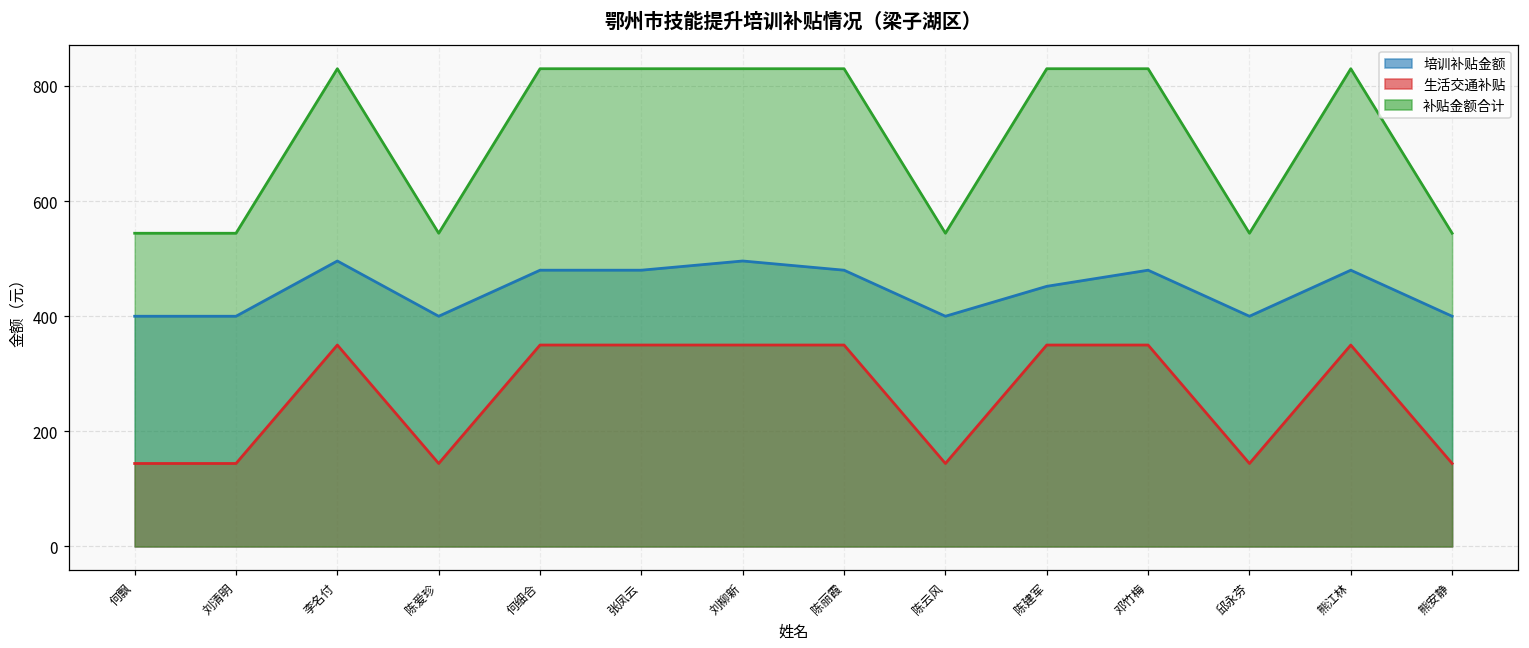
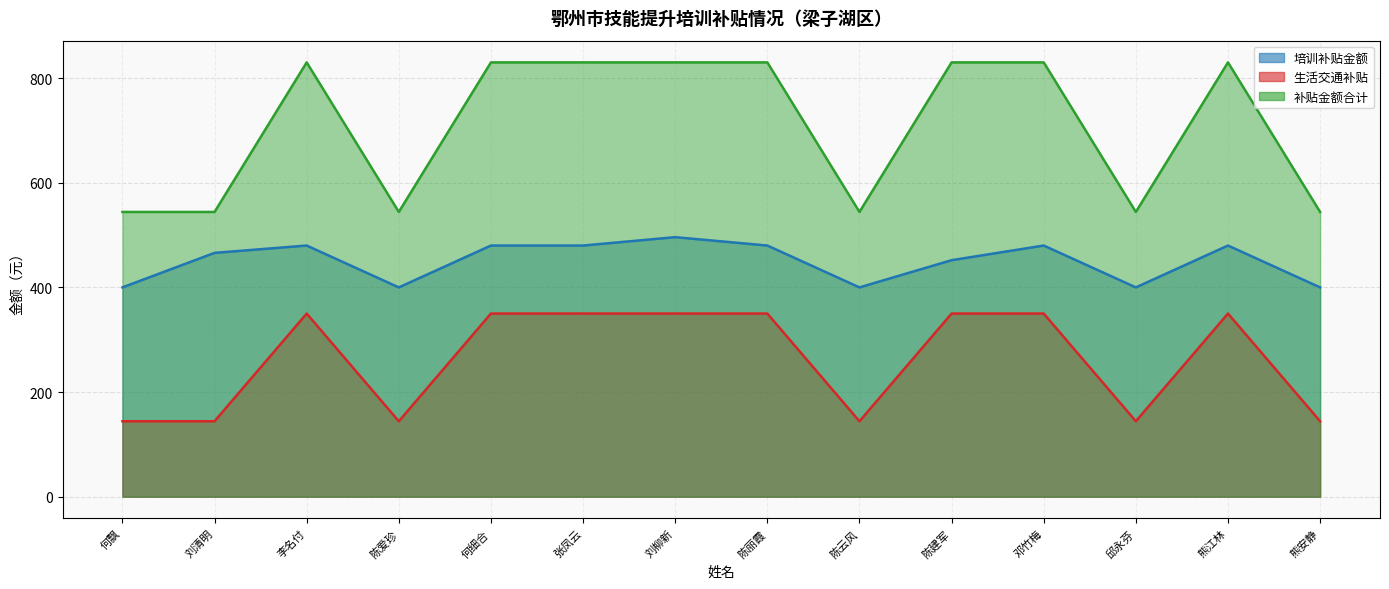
  {
    "培训补贴金额": {
      "何飘": 400,
-     "刘清明": 400,
-     "李名付": 500,
+     "刘清明": 470,
+     "李名付": 480,
      "陈爱珍": 400,
      "何细合": 480,
      "张凤云": 480,
      "刘柳新": 500,
      "陈丽霞": 480,
      "陈云风": 400,
      "陈建军": 450,
      "邓竹梅": 480,
      "邱永芬": 400,
      "熊江林": 480,
      "熊安静": 400
    },
    "生活交通补贴": {
      "何飘": 140,
      "刘清明": 140,
      "李名付": 350,
      "陈爱珍": 140,
      "何细合": 350,
      "张凤云": 350,
      "刘柳新": 350,
      "陈丽霞": 350,
      "陈云风": 140,
      "陈建军": 350,
      "邓竹梅": 350,
      "邱永芬": 140,
      "熊江林": 350,
      "熊安静": 140
    },
    "补贴金额合计": {
      "何飘": 540,
      "刘清明": 540,
      "李名付": 830,
      "陈爱珍": 540,
      "何细合": 830,
      "张凤云": 830,
      "刘柳新": 830,
      "陈丽霞": 830,
      "陈云风": 540,
      "陈建军": 830,
      "邓竹梅": 830,
      "邱永芬": 540,
      "熊江林": 830,
      "熊安静": 540
    }
  }
